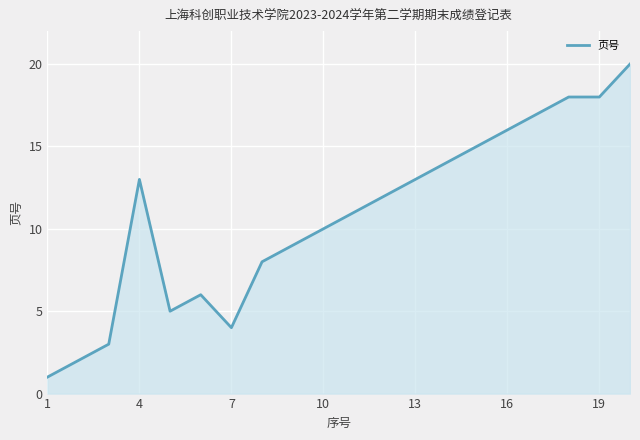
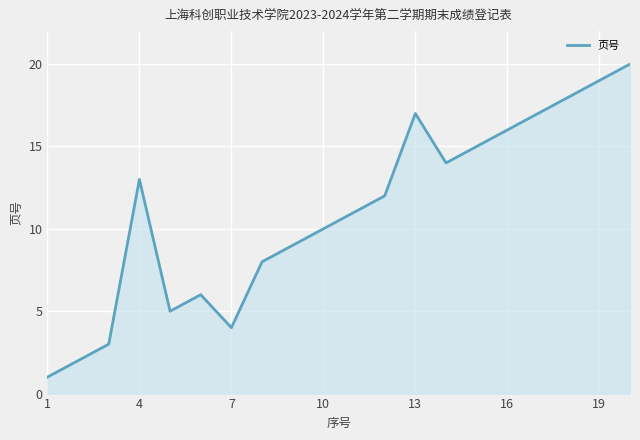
  {
    "1": 1,
    "4": 13,
    "7": 4,
    "10": 10,
-   "13": 13,
+   "13": 17,
    "16": 16,
-   "19": 18
+   "19": 19
  }
